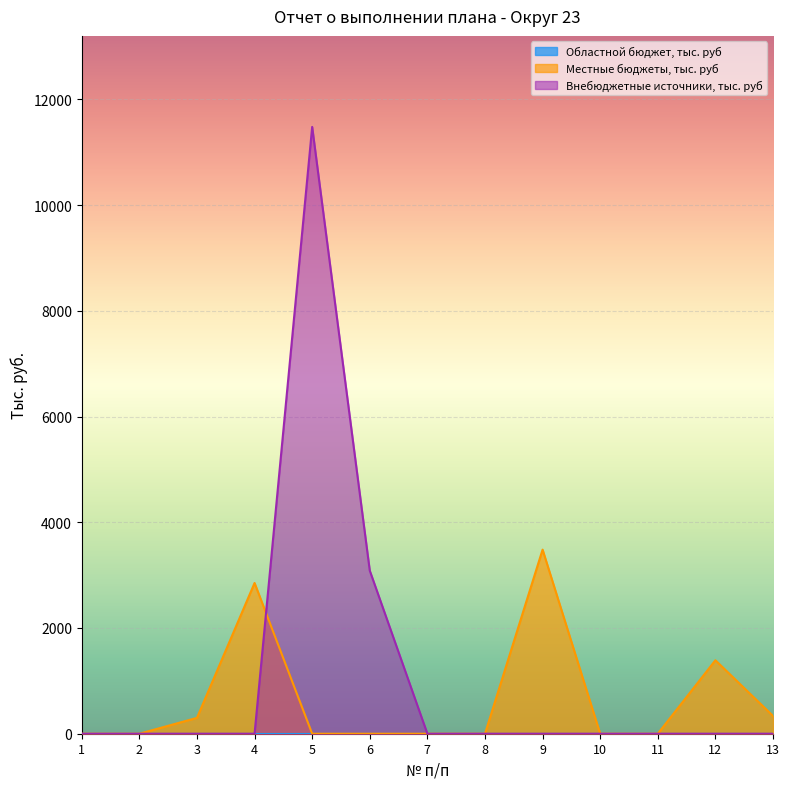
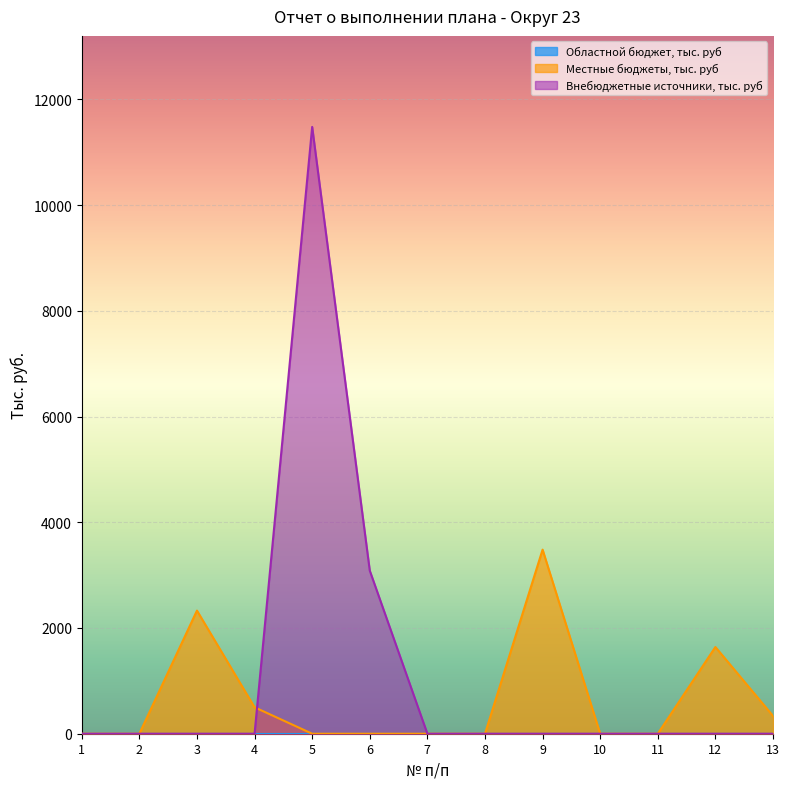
  {
    "Местные бюджеты, тыс. руб": {
-     "3": 300,
-     "4": 2900,
+     "3": 2300,
+     "4": 500,
      "9": 3500,
-     "12": 1400,
+     "12": 1600,
      "13": 300
    },
    "Внебюджетные источники, тыс. руб": {
      "5": 11500,
      "6": 3100
    }
  }
